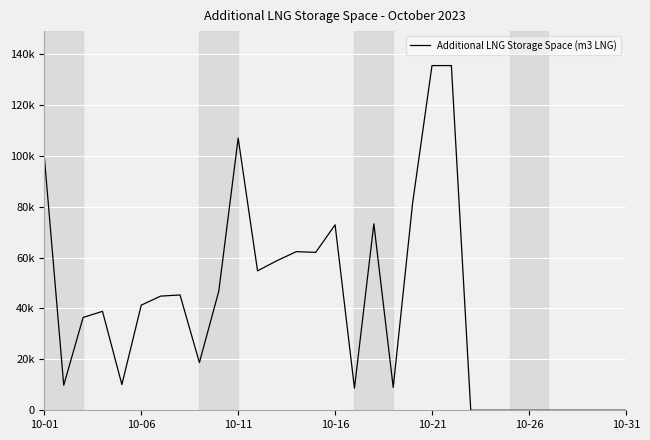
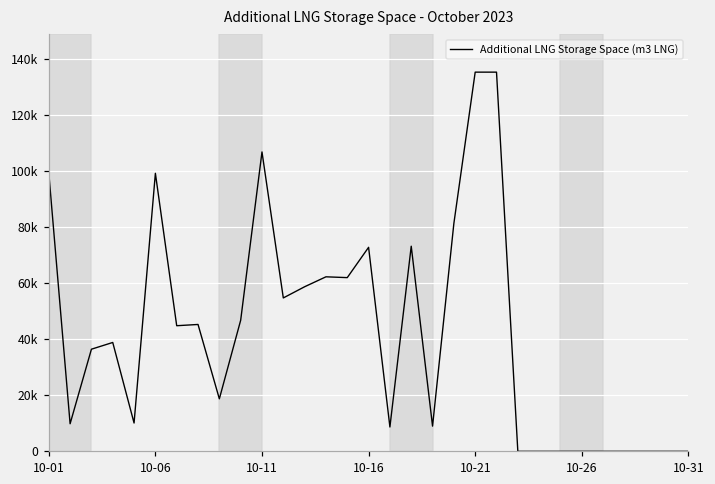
  {
    "10-01": 99000,
-   "10-06": 41000,
+   "10-06": 99000,
    "10-11": 107000,
    "10-16": 73000,
    "10-21": 135000,
    "10-26": 0,
    "10-31": 0
  }
